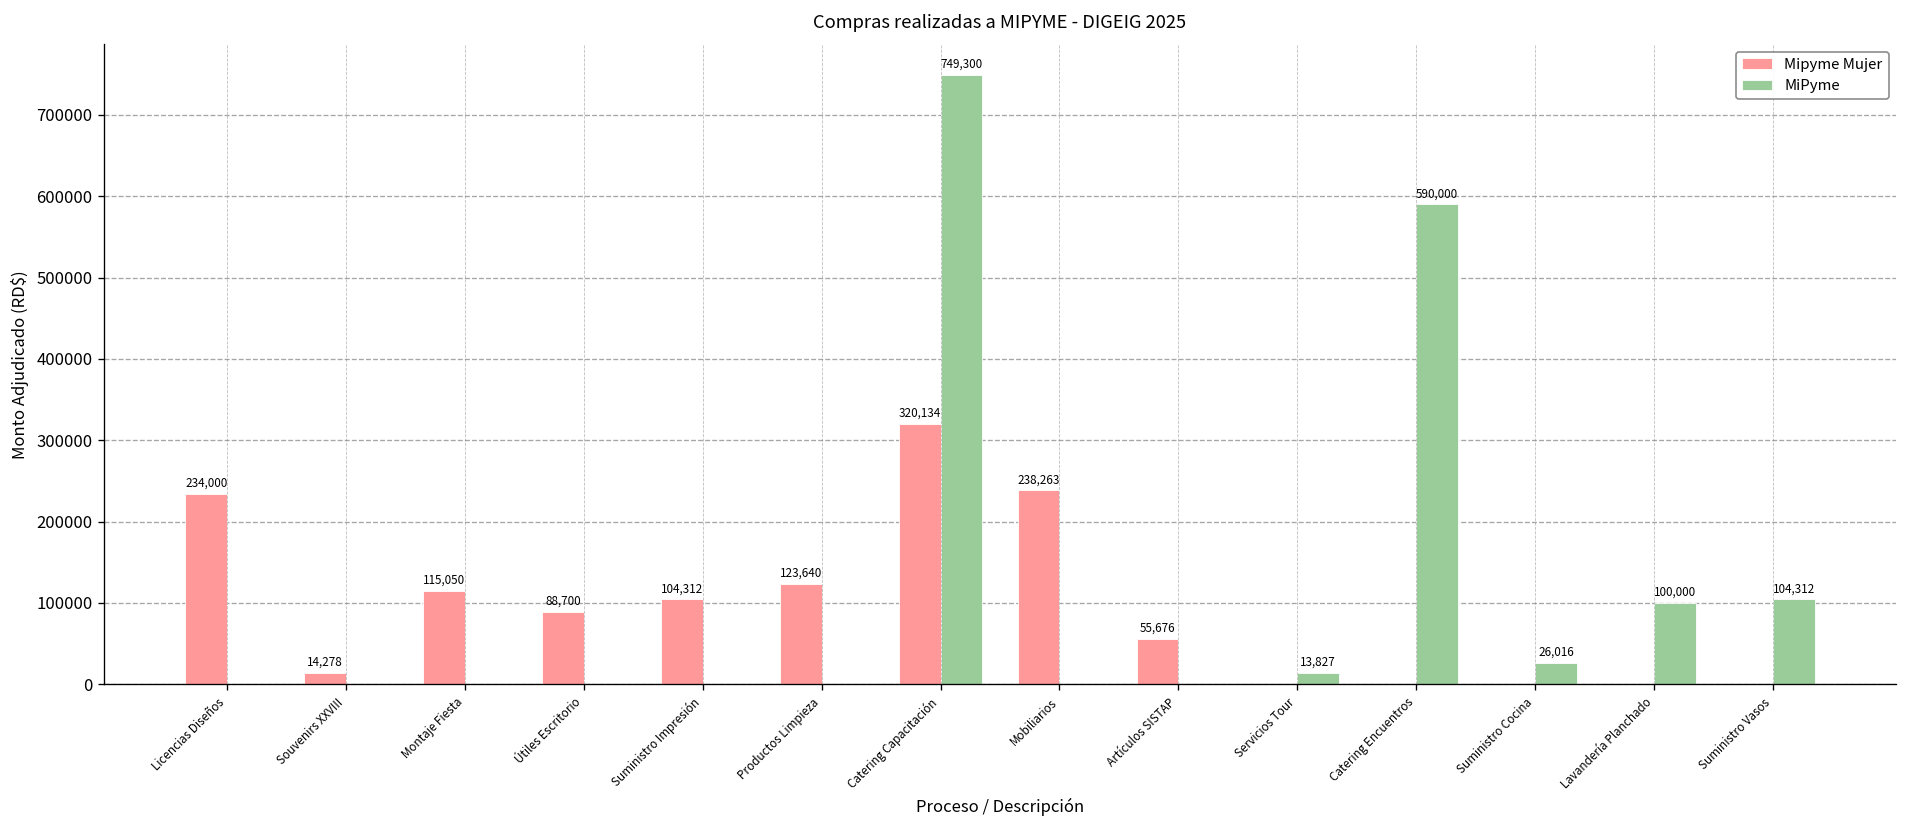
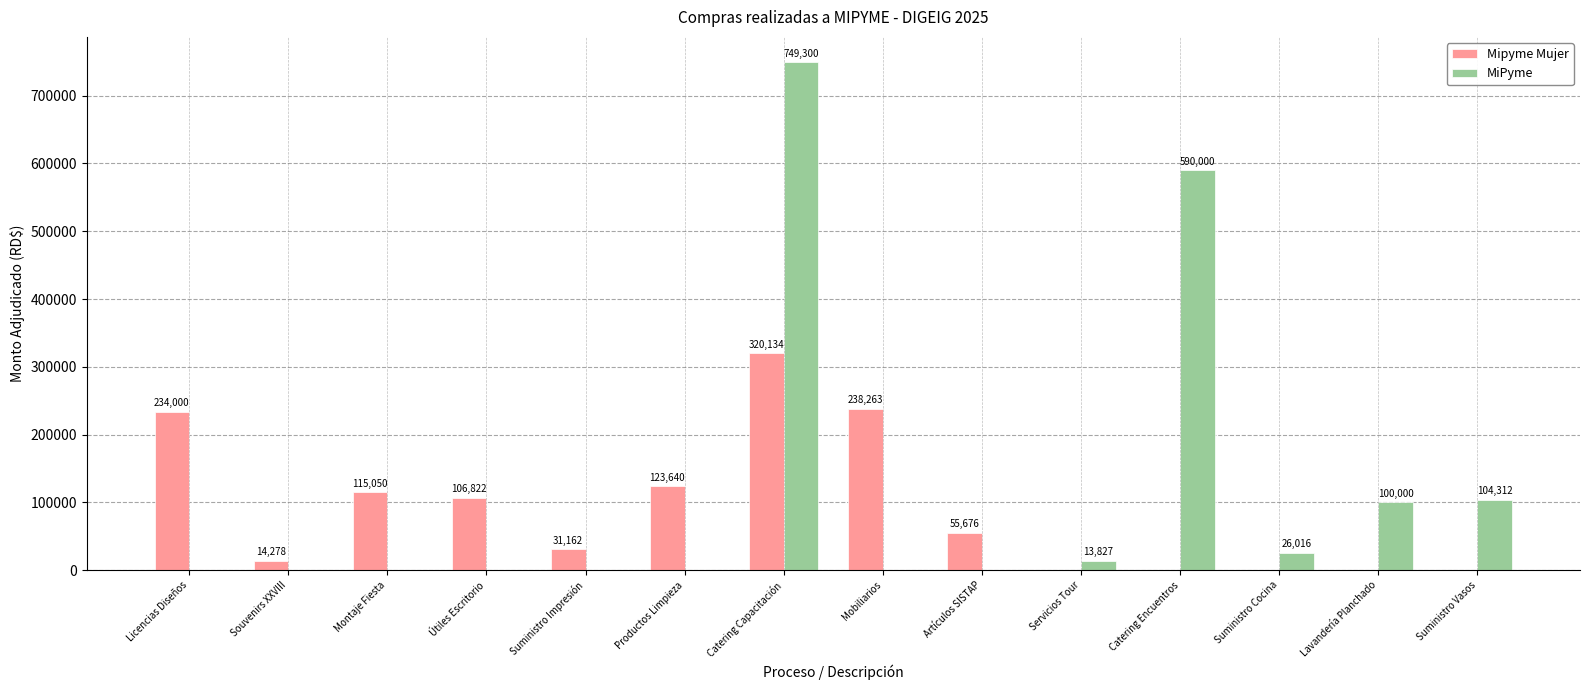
  {
    "Mipyme Mujer": {
      "Licencias Diseños": "234,000",
      "Souvenirs XXVIII": "14,278",
      "Montaje Fiesta": "115,050",
-     "Útiles Escritorio": "88,700",
-     "Suministro Impresión": "104,312",
+     "Útiles Escritorio": "106,822",
+     "Suministro Impresión": "31,162",
      "Productos Limpieza": "123,640",
      "Catering Capacitación": "320,134",
      "Mobiliarios": "238,263",
      "Artículos SISTAP": "55,676"
    },
    "MiPyme": {
      "Catering Capacitación": "749,300",
      "Servicios Tour": "13,827",
      "Catering Encuentros": "590,000",
      "Suministro Cocina": "26,016",
      "Lavandería Planchado": "100,000",
      "Suministro Vasos": "104,312"
    }
  }
